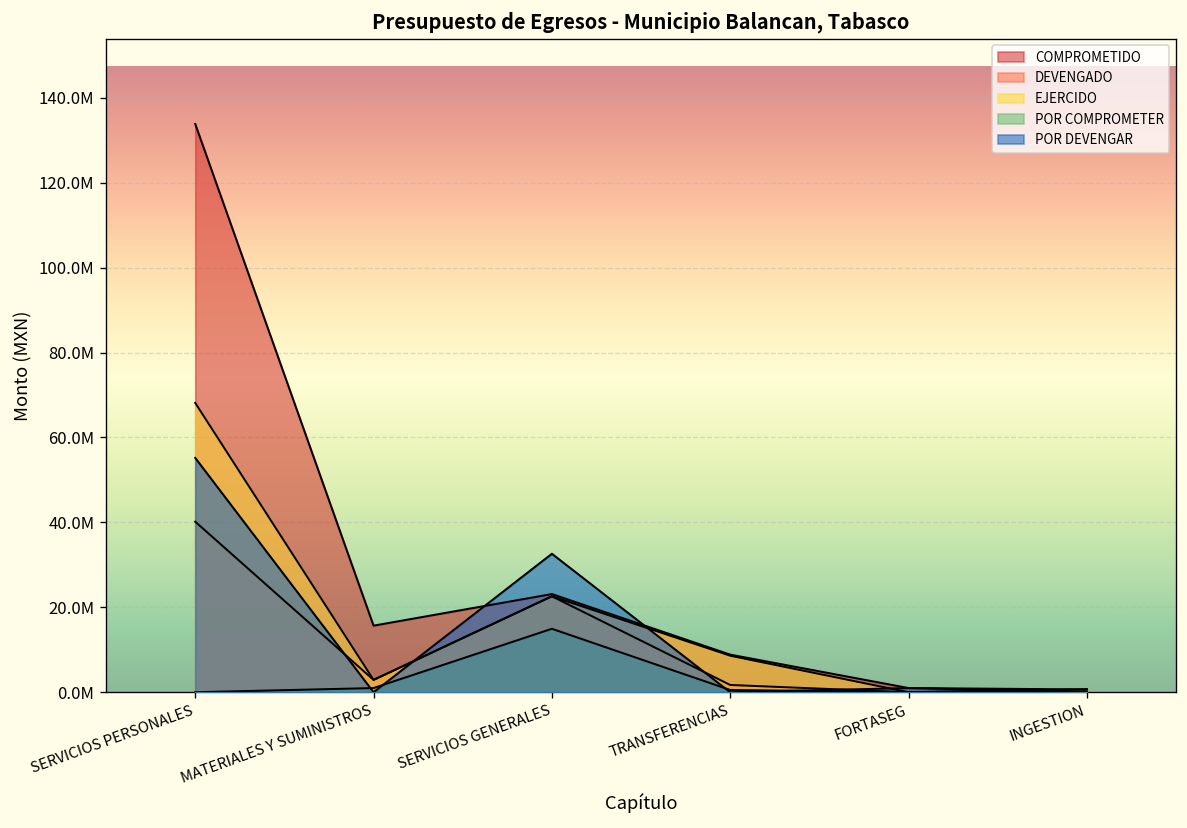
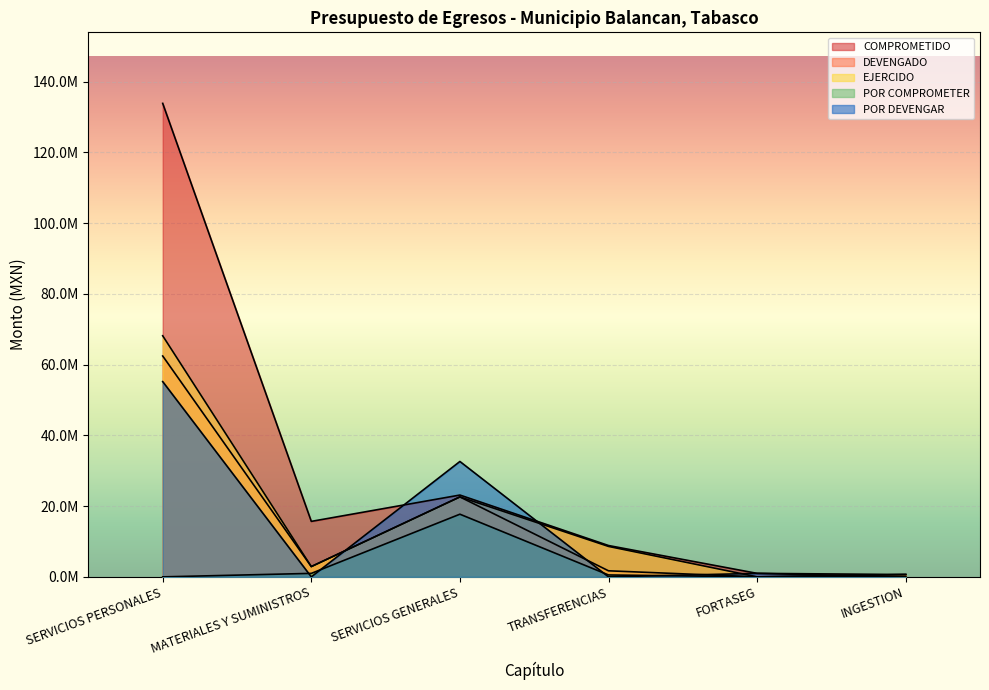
  {
    "COMPROMETIDO": {
      "SERVICIOS PERSONALES": 134000000,
      "MATERIALES Y SUMINISTROS": 16000000
    },
    "DEVENGADO": {
-     "SERVICIOS PERSONALES": 40000000,
+     "SERVICIOS PERSONALES": 62000000,
      "TRANSFERENCIAS": 2000000
    },
    "EJERCIDO": {
      "SERVICIOS PERSONALES": 68000000
    },
    "POR COMPROMETER": {
      "SERVICIOS PERSONALES": 0,
      "MATERIALES Y SUMINISTROS": 1000000,
-     "SERVICIOS GENERALES": 15000000
+     "SERVICIOS GENERALES": 18000000
    },
    "POR DEVENGAR": {
      "SERVICIOS PERSONALES": 55000000,
      "MATERIALES Y SUMINISTROS": 0,
      "SERVICIOS GENERALES": 33000000
    }
  }
